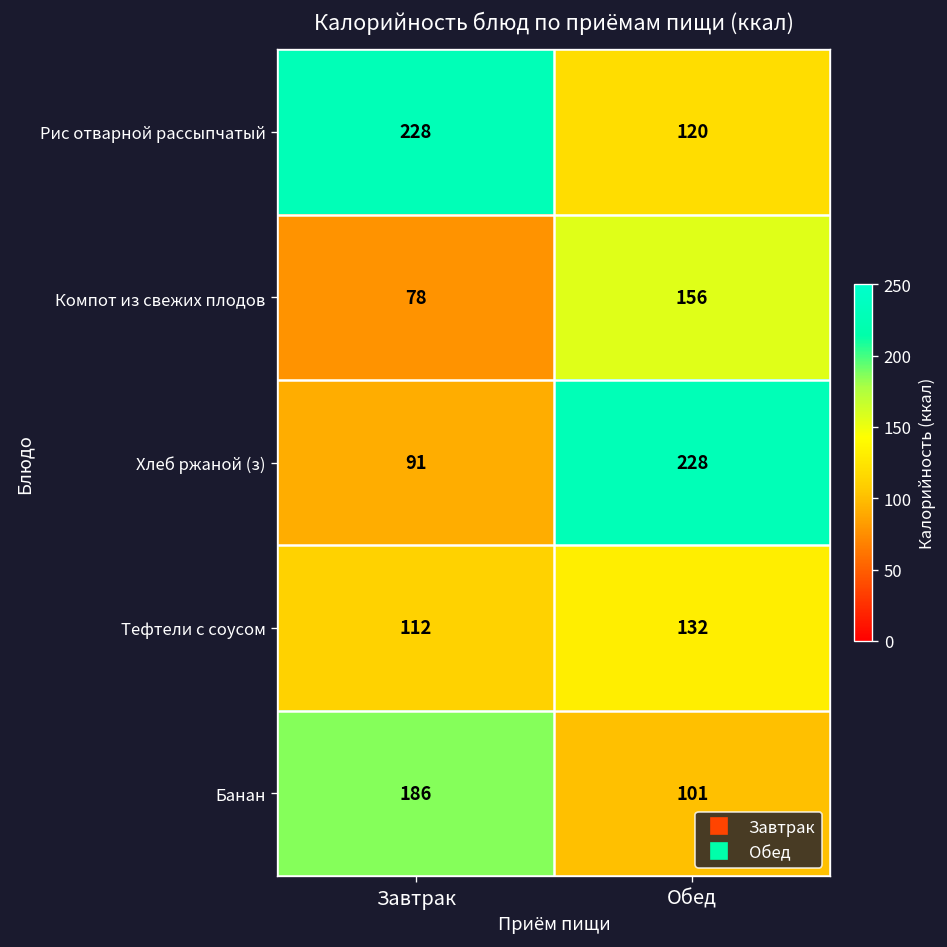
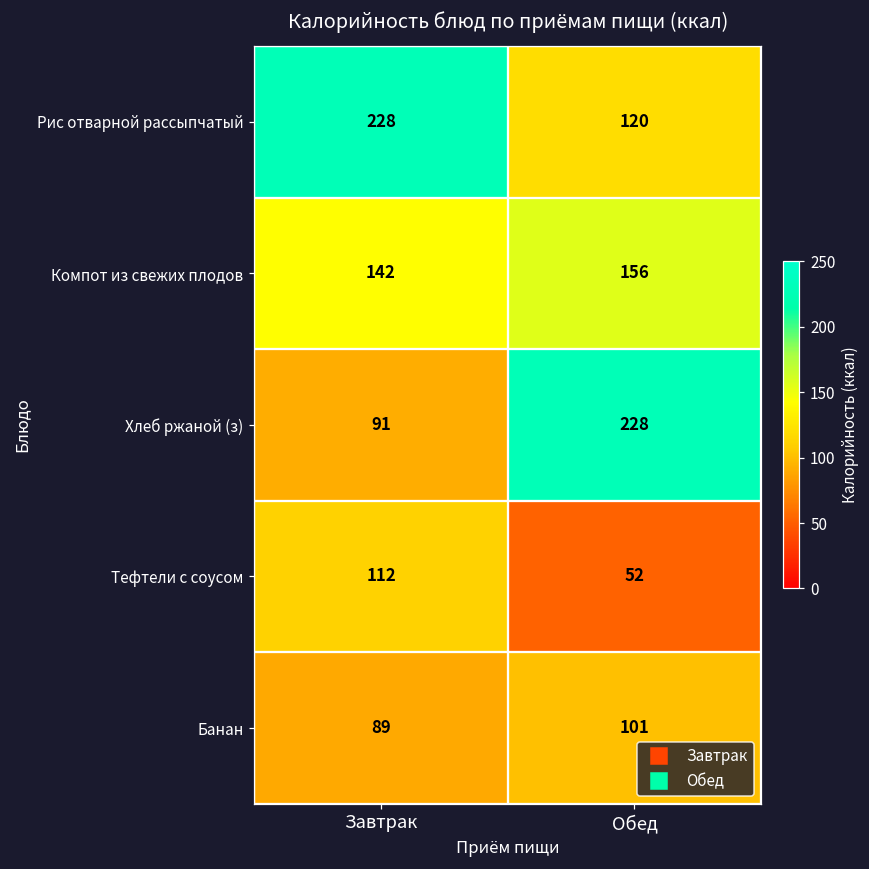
  {
    "Рис отварной рассыпчатый": {
      "Завтрак": 228,
      "Обед": 120
    },
    "Компот из свежих плодов": {
-     "Завтрак": 78,
+     "Завтрак": 142,
      "Обед": 156
    },
    "Хлеб ржаной (з)": {
      "Завтрак": 91,
      "Обед": 228
    },
    "Тефтели с соусом": {
      "Завтрак": 112,
-     "Обед": 132
+     "Обед": 52
    },
    "Банан": {
-     "Завтрак": 186,
+     "Завтрак": 89,
      "Обед": 101
    }
  }
